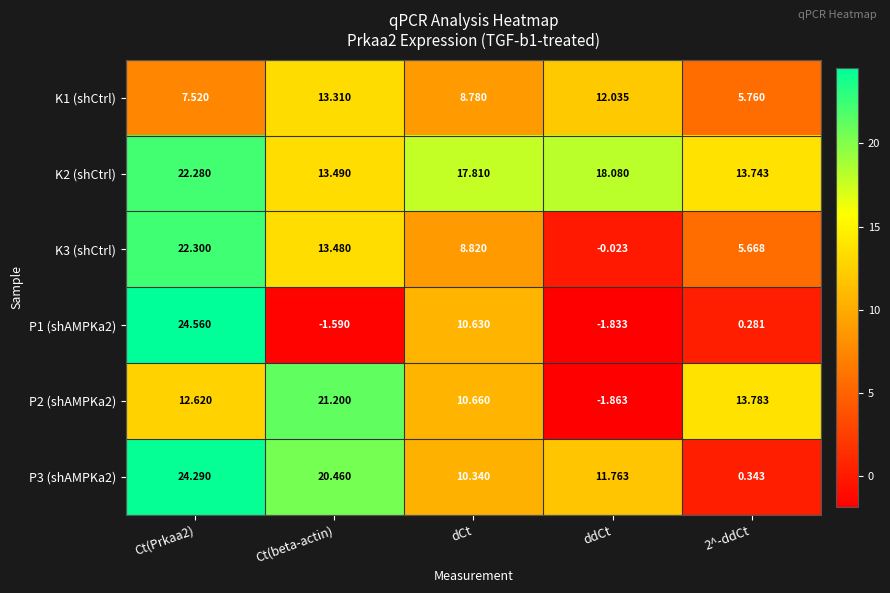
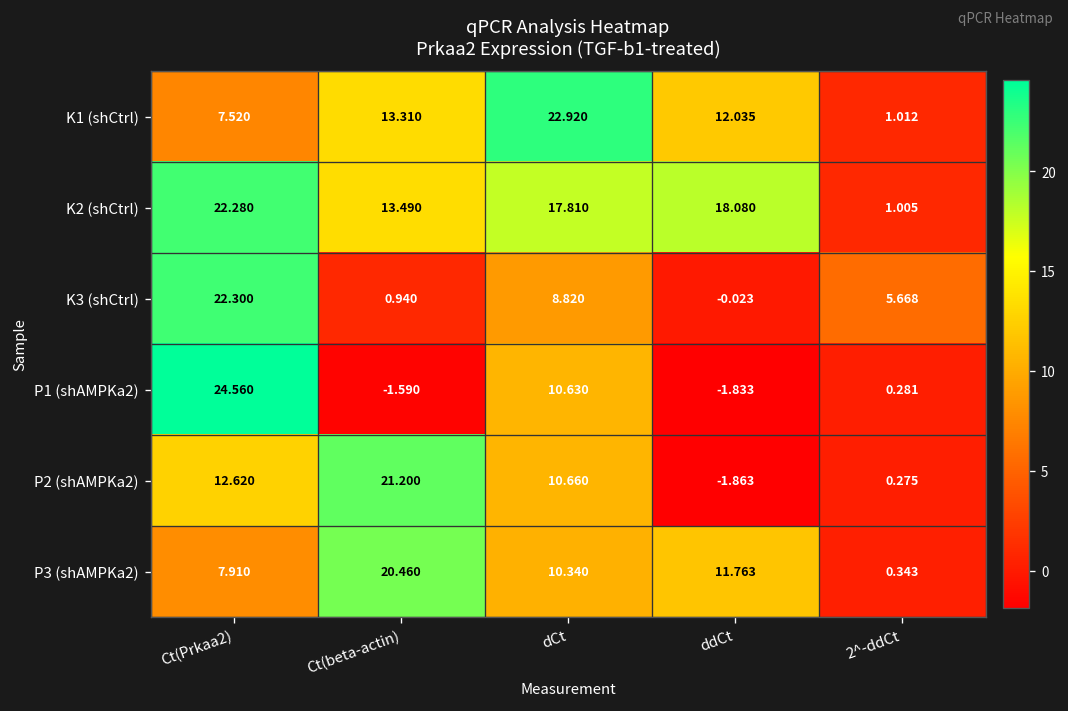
  {
    "K1 (shCtrl)": {
      "Ct(Prkaa2)": 7.520,
      "Ct(beta-actin)": 13.310,
-     "dCt": 8.780,
+     "dCt": 22.920,
      "ddCt": 12.035,
-     "2^-ddCt": 5.760
+     "2^-ddCt": 1.012
    },
    "K2 (shCtrl)": {
      "Ct(Prkaa2)": 22.280,
      "Ct(beta-actin)": 13.490,
      "dCt": 17.810,
      "ddCt": 18.080,
-     "2^-ddCt": 13.743
+     "2^-ddCt": 1.005
    },
    "K3 (shCtrl)": {
      "Ct(Prkaa2)": 22.300,
-     "Ct(beta-actin)": 13.480,
+     "Ct(beta-actin)": 0.940,
      "dCt": 8.820,
      "ddCt": -0.023,
      "2^-ddCt": 5.668
    },
    "P1 (shAMPKa2)": {
      "Ct(Prkaa2)": 24.560,
      "Ct(beta-actin)": -1.590,
      "dCt": 10.630,
      "ddCt": -1.833,
      "2^-ddCt": 0.281
    },
    "P2 (shAMPKa2)": {
      "Ct(Prkaa2)": 12.620,
      "Ct(beta-actin)": 21.200,
      "dCt": 10.660,
      "ddCt": -1.863,
-     "2^-ddCt": 13.783
+     "2^-ddCt": 0.275
    },
    "P3 (shAMPKa2)": {
-     "Ct(Prkaa2)": 24.290,
+     "Ct(Prkaa2)": 7.910,
      "Ct(beta-actin)": 20.460,
      "dCt": 10.340,
      "ddCt": 11.763,
      "2^-ddCt": 0.343
    }
  }
